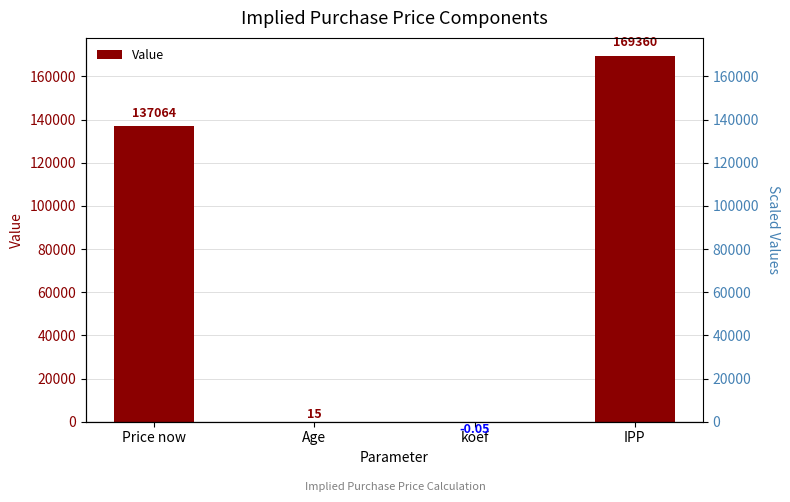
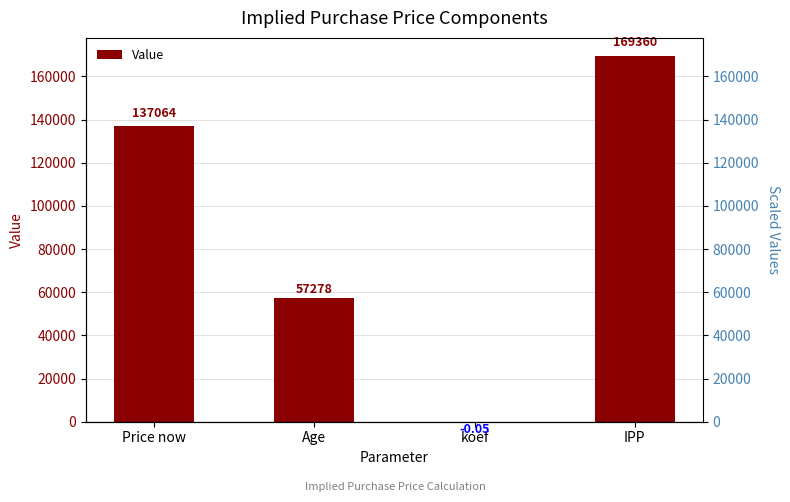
  {
    "Price now": 137064,
-   "Age": 15,
+   "Age": 57278,
    "koef": -0.05,
    "IPP": 169360
  }
